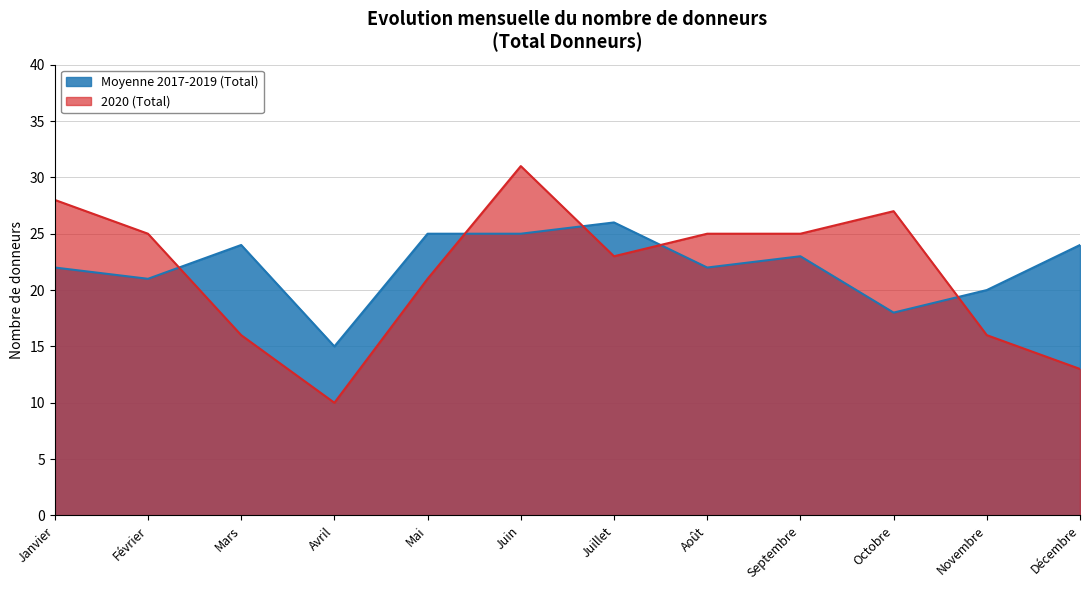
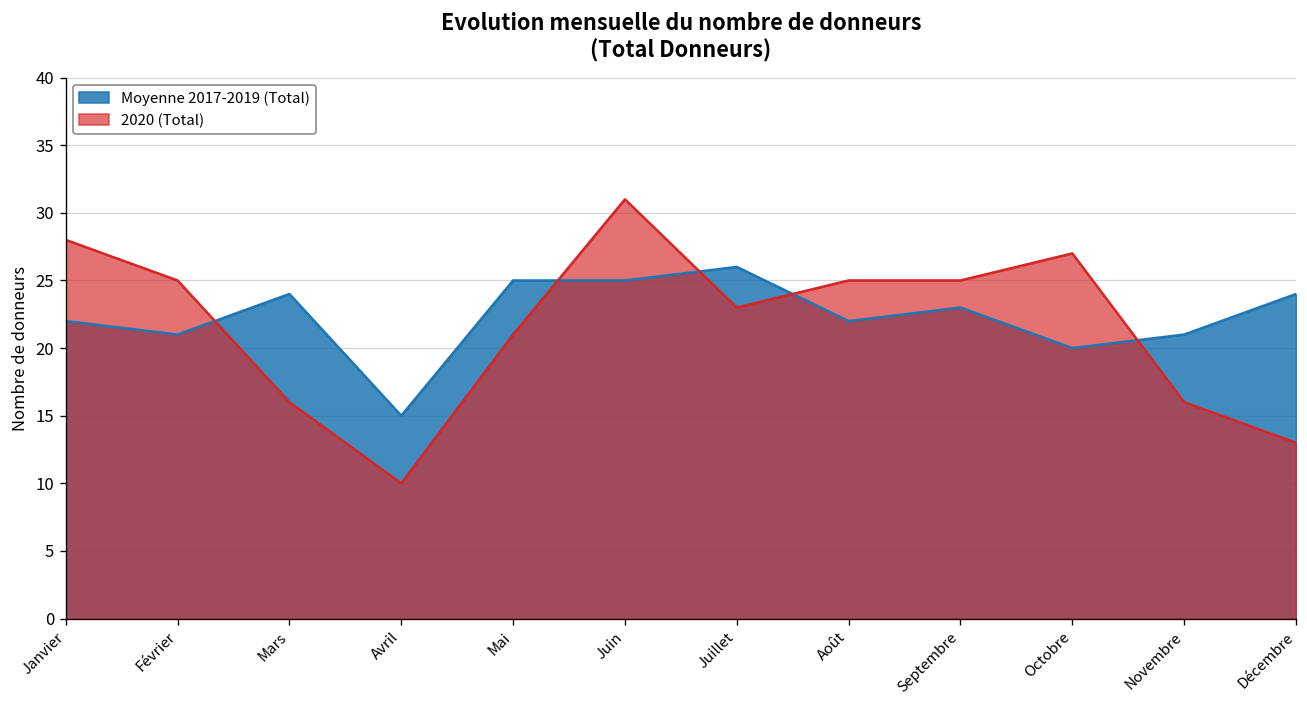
  {
    "Moyenne 2017-2019 (Total)": {
      "Janvier": 22,
      "Février": 21,
      "Mars": 24,
      "Avril": 15,
      "Mai": 25,
      "Juin": 25,
      "Juillet": 26,
      "Août": 22,
      "Septembre": 23,
-     "Octobre": 18,
-     "Novembre": 20,
+     "Octobre": 20,
+     "Novembre": 21,
      "Décembre": 24
    },
    "2020 (Total)": {
      "Janvier": 28,
      "Février": 25,
      "Mars": 16,
      "Avril": 10,
      "Mai": 21,
      "Juin": 31,
      "Juillet": 23,
      "Août": 25,
      "Septembre": 25,
      "Octobre": 27,
      "Novembre": 16,
      "Décembre": 13
    }
  }
